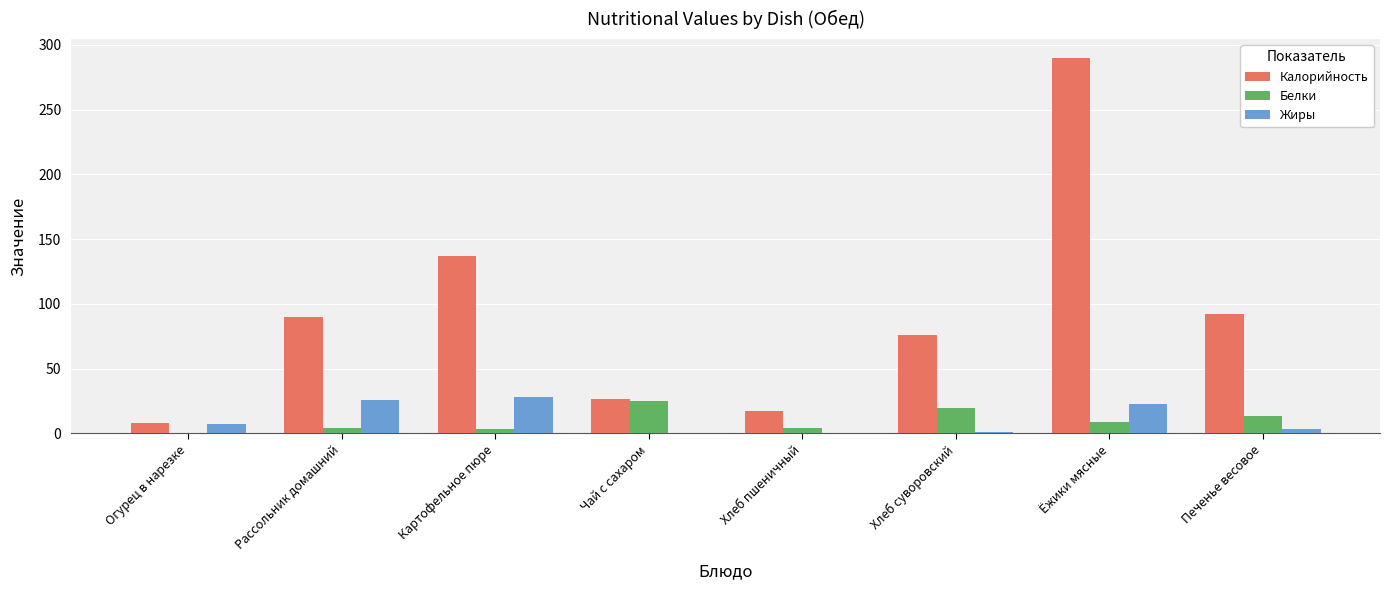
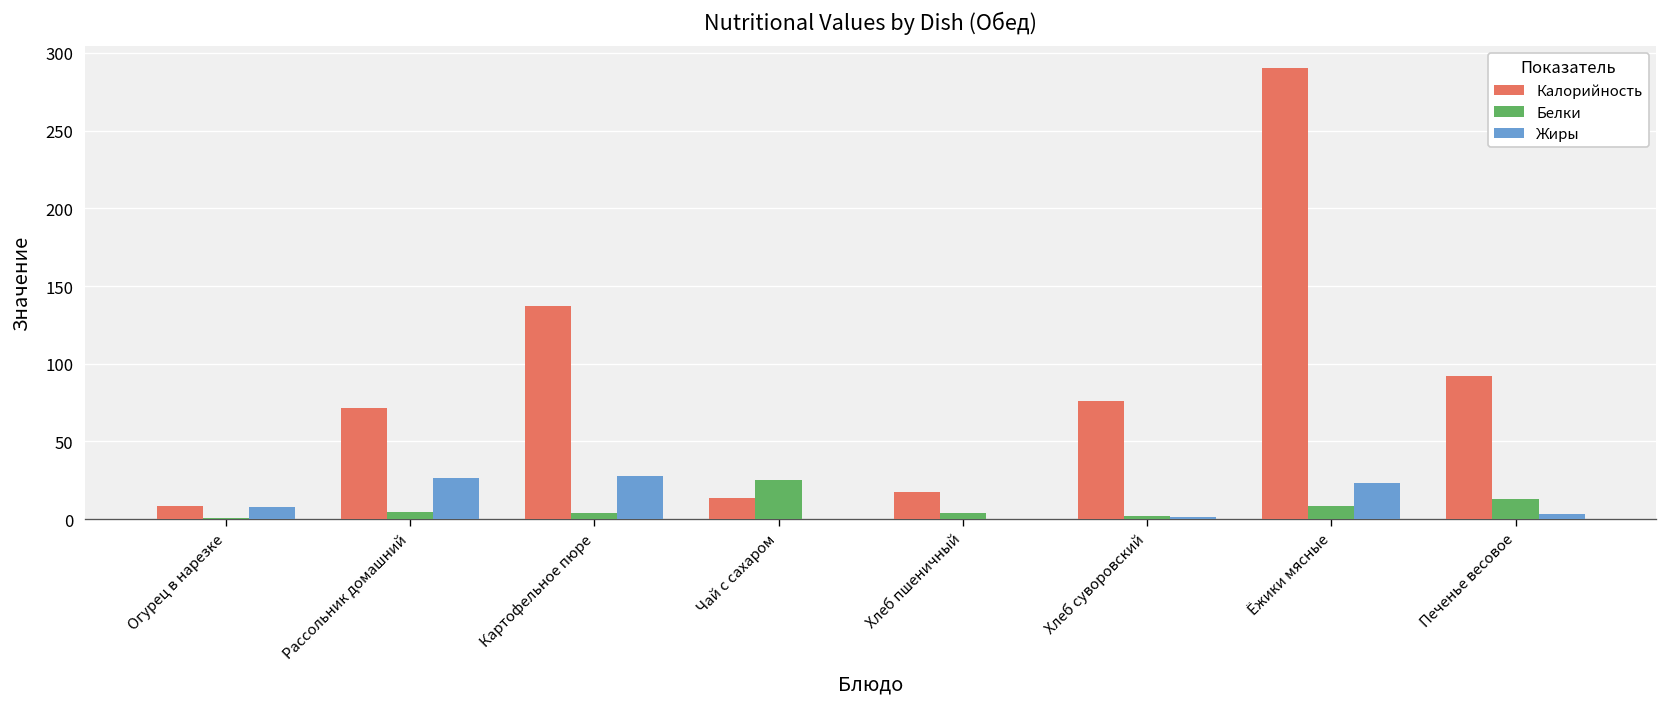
  {
    "Калорийность": {
      "Огурец в нарезке": 8,
-     "Рассольник домашний": 90,
+     "Рассольник домашний": 72,
      "Картофельное пюре": 137,
-     "Чай с сахаром": 27,
+     "Чай с сахаром": 14,
      "Хлеб пшеничный": 18,
      "Хлеб суворовский": 76,
      "Ёжики мясные": 290,
      "Печенье весовое": 92
    },
    "Белки": {
      "Рассольник домашний": 5,
      "Картофельное пюре": 4,
      "Чай с сахаром": 25,
      "Хлеб пшеничный": 4,
-     "Хлеб суворовский": 20,
+     "Хлеб суворовский": 2,
      "Ёжики мясные": 9,
      "Печенье весовое": 13
    },
    "Жиры": {
      "Огурец в нарезке": 8,
      "Рассольник домашний": 26,
      "Картофельное пюре": 28,
      "Чай с сахаром": 0,
      "Ёжики мясные": 23,
      "Печенье весовое": 3
    }
  }
